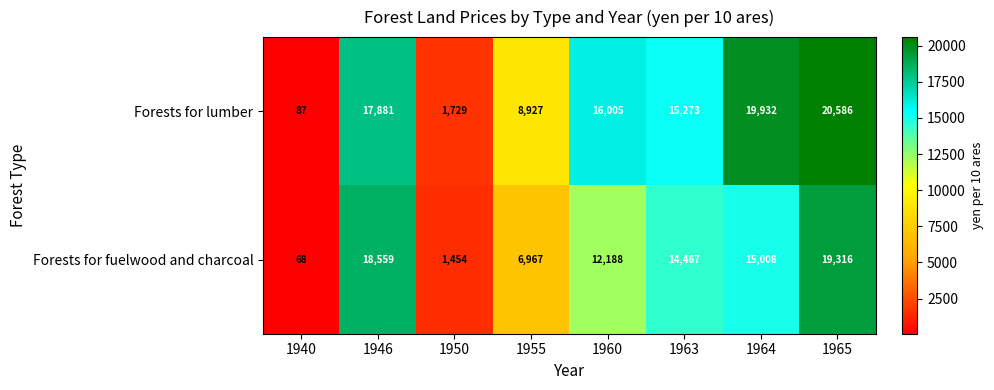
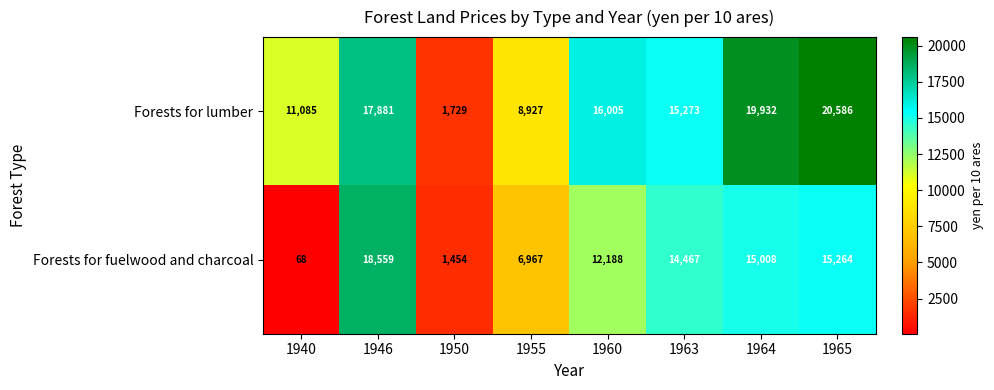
  {
    "Forests for lumber": {
-     "1940": "87",
+     "1940": "11,085",
      "1946": "17,881",
      "1950": "1,729",
      "1955": "8,927",
      "1960": "16,005",
      "1963": "15,273",
      "1964": "19,932",
      "1965": "20,586"
    },
    "Forests for fuelwood and charcoal": {
      "1940": "68",
      "1946": "18,559",
      "1950": "1,454",
      "1955": "6,967",
      "1960": "12,188",
      "1963": "14,467",
      "1964": "15,008",
-     "1965": "19,316"
+     "1965": "15,264"
    }
  }
